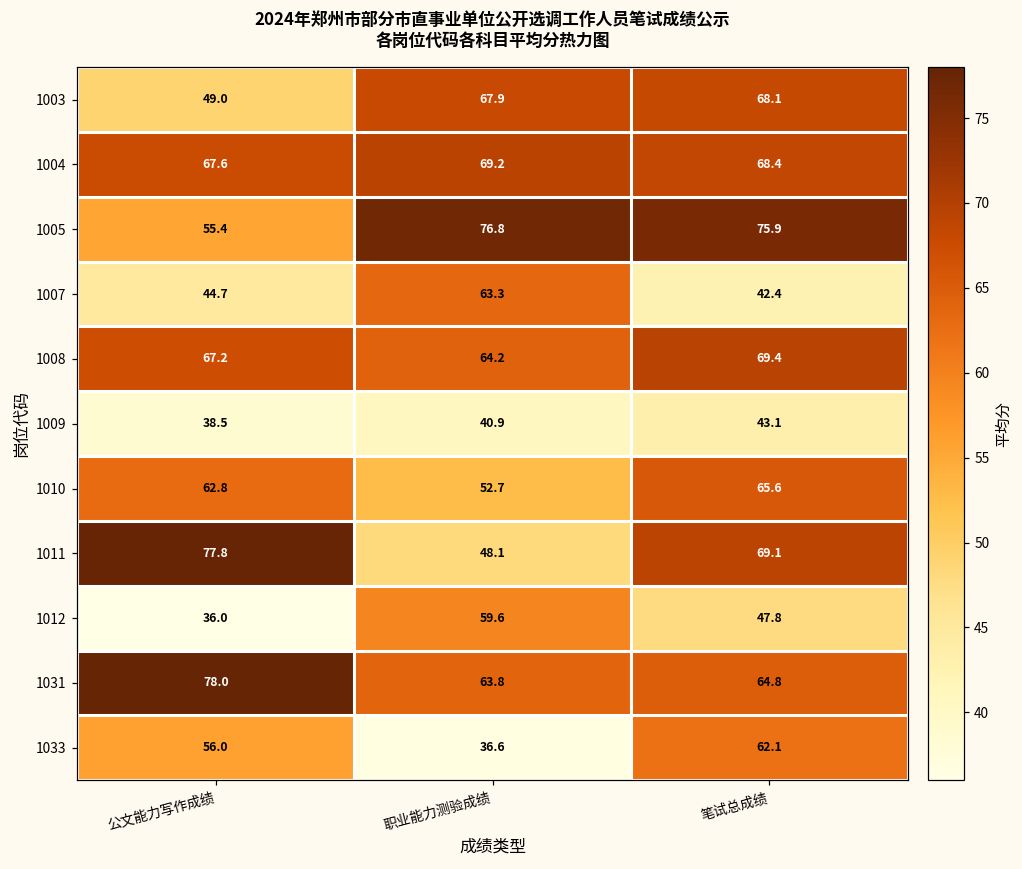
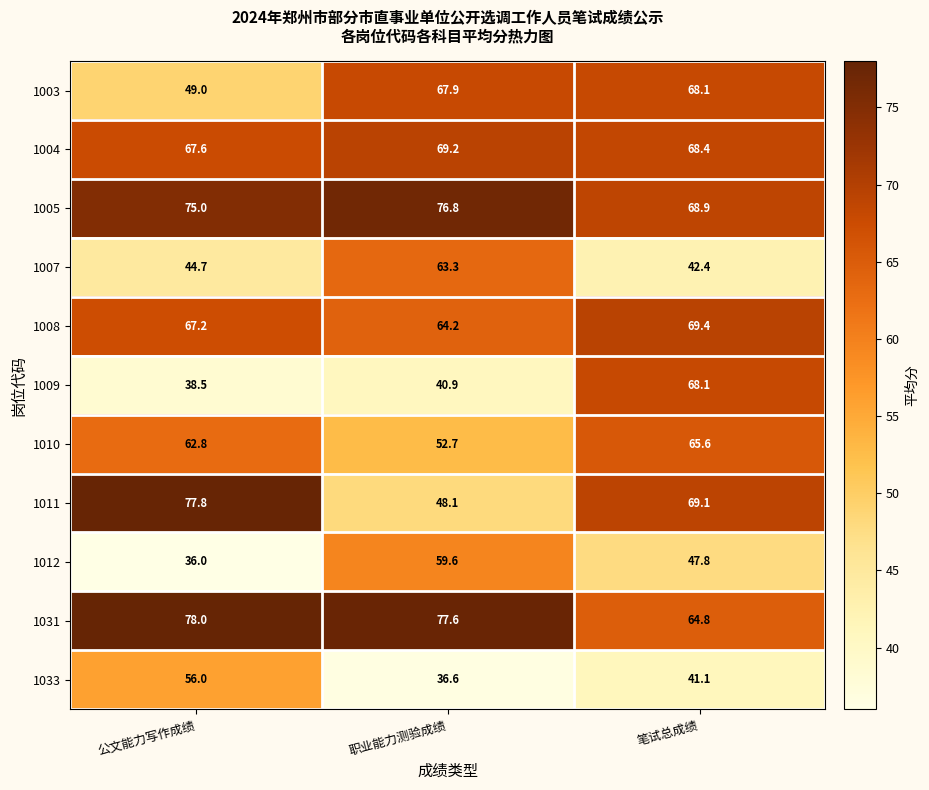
  {
    "1003": {
      "公文能力写作成绩": 49.0,
      "职业能力测验成绩": 67.9,
      "笔试总成绩": 68.1
    },
    "1004": {
      "公文能力写作成绩": 67.6,
      "职业能力测验成绩": 69.2,
      "笔试总成绩": 68.4
    },
    "1005": {
-     "公文能力写作成绩": 55.4,
+     "公文能力写作成绩": 75.0,
      "职业能力测验成绩": 76.8,
-     "笔试总成绩": 75.9
+     "笔试总成绩": 68.9
    },
    "1007": {
      "公文能力写作成绩": 44.7,
      "职业能力测验成绩": 63.3,
      "笔试总成绩": 42.4
    },
    "1008": {
      "公文能力写作成绩": 67.2,
      "职业能力测验成绩": 64.2,
      "笔试总成绩": 69.4
    },
    "1009": {
      "公文能力写作成绩": 38.5,
      "职业能力测验成绩": 40.9,
-     "笔试总成绩": 43.1
+     "笔试总成绩": 68.1
    },
    "1010": {
      "公文能力写作成绩": 62.8,
      "职业能力测验成绩": 52.7,
      "笔试总成绩": 65.6
    },
    "1011": {
      "公文能力写作成绩": 77.8,
      "职业能力测验成绩": 48.1,
      "笔试总成绩": 69.1
    },
    "1012": {
      "公文能力写作成绩": 36.0,
      "职业能力测验成绩": 59.6,
      "笔试总成绩": 47.8
    },
    "1031": {
      "公文能力写作成绩": 78.0,
-     "职业能力测验成绩": 63.8,
+     "职业能力测验成绩": 77.6,
      "笔试总成绩": 64.8
    },
    "1033": {
      "公文能力写作成绩": 56.0,
      "职业能力测验成绩": 36.6,
-     "笔试总成绩": 62.1
+     "笔试总成绩": 41.1
    }
  }
